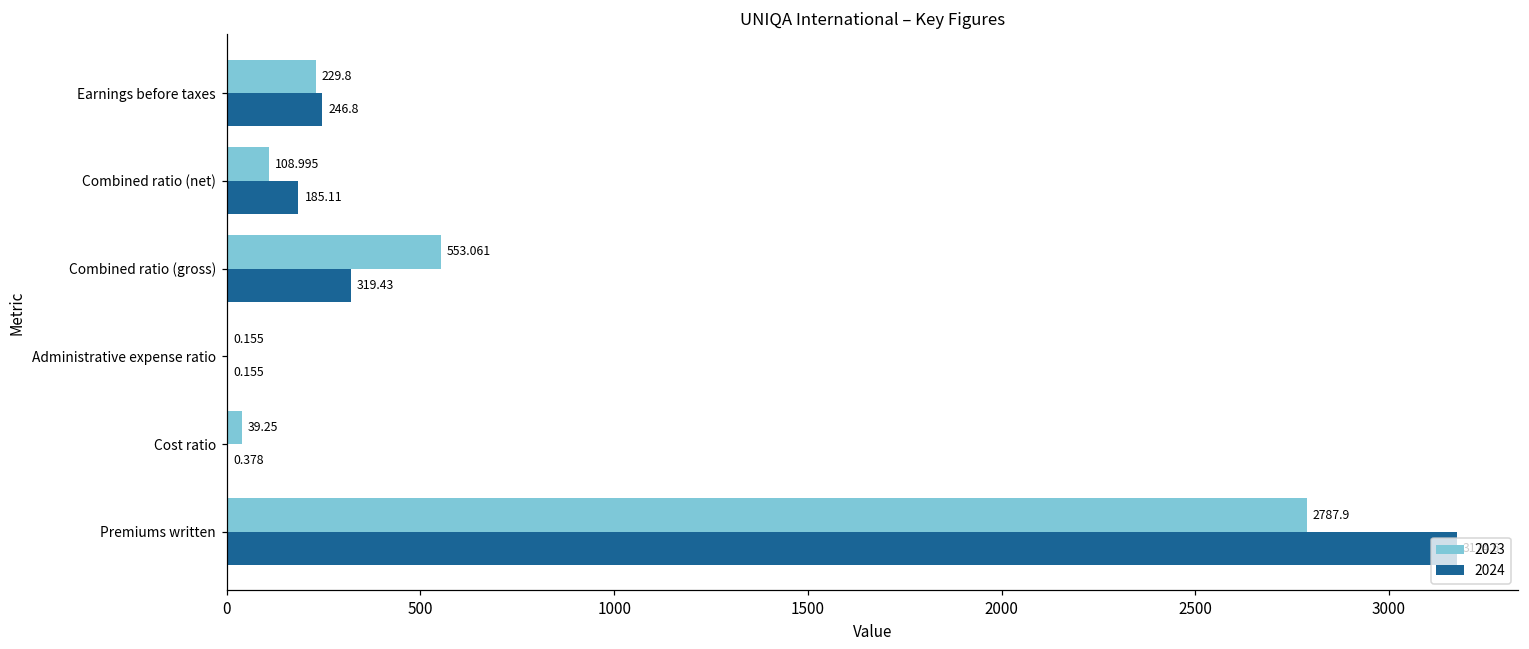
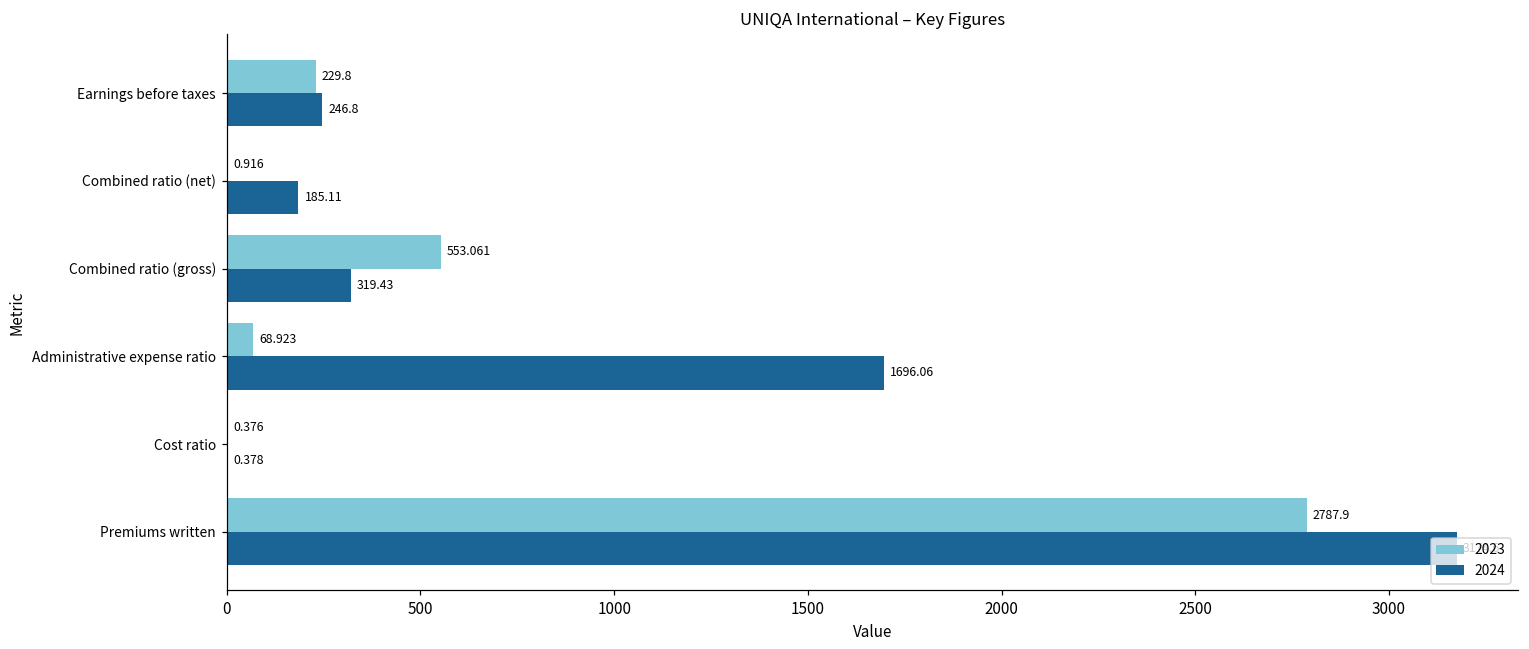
  {
    "2023": {
      "Earnings before taxes": 229.8,
-     "Combined ratio (net)": 108.995,
+     "Combined ratio (net)": 0.916,
      "Combined ratio (gross)": 553.061,
-     "Administrative expense ratio": 0.155,
-     "Cost ratio": 39.25,
+     "Administrative expense ratio": 68.923,
+     "Cost ratio": 0.376,
      "Premiums written": 2787.9
    },
    "2024": {
      "Earnings before taxes": 246.8,
      "Combined ratio (net)": 185.11,
      "Combined ratio (gross)": 319.43,
-     "Administrative expense ratio": 0.155,
+     "Administrative expense ratio": 1696.06,
      "Cost ratio": 0.378
    }
  }
